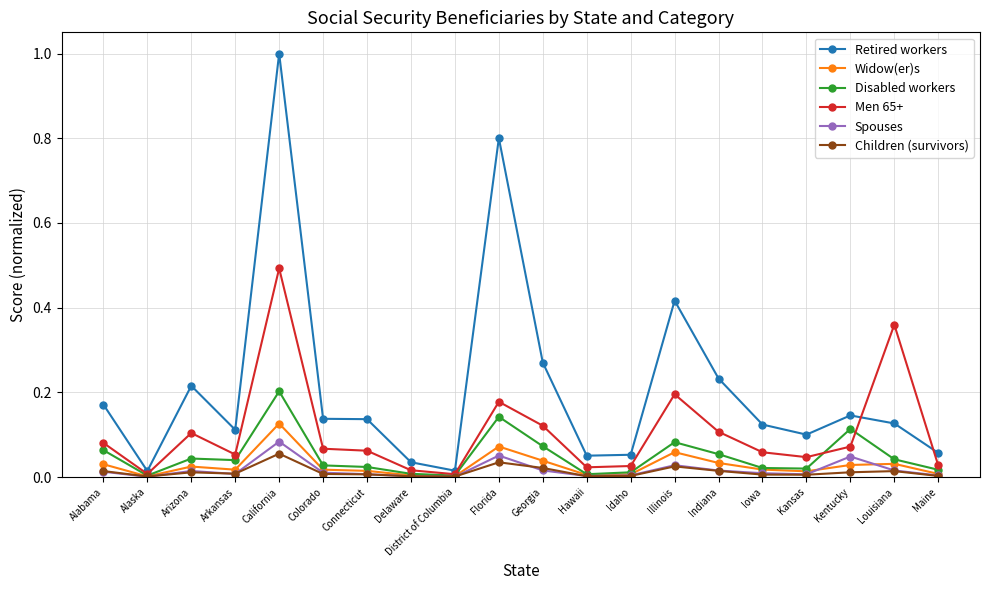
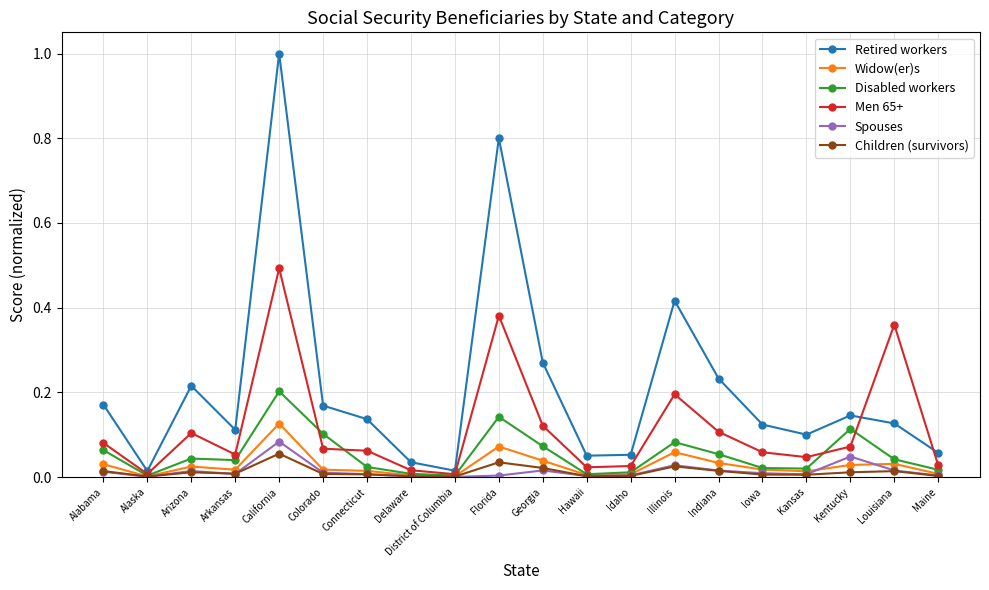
  {
    "Retired workers": {
      "Alabama": 0.17,
      "Alaska": 0.01,
      "Arizona": 0.22,
      "Arkansas": 0.11,
      "California": 1.00,
-     "Colorado": 0.14,
+     "Colorado": 0.17,
      "Connecticut": 0.14,
      "Delaware": 0.04,
      "District of Columbia": 0.02,
      "Florida": 0.80,
      "Georgia": 0.27,
      "Hawaii": 0.05,
      "Idaho": 0.05,
      "Illinois": 0.42,
      "Indiana": 0.23,
      "Iowa": 0.12,
      "Kansas": 0.10,
      "Kentucky": 0.15,
      "Louisiana": 0.13,
      "Maine": 0.06
    },
    "Widow(er)s": {
      "Alabama": 0.03,
      "Arizona": 0.02,
      "Arkansas": 0.02,
      "California": 0.13,
      "Colorado": 0.02,
      "Connecticut": 0.01,
      "Florida": 0.07,
      "Georgia": 0.04,
      "Illinois": 0.06,
      "Indiana": 0.03,
      "Kansas": 0.01,
      "Kentucky": 0.03,
      "Louisiana": 0.03
    },
    "Disabled workers": {
      "Alabama": 0.06,
      "Arizona": 0.04,
      "Arkansas": 0.04,
      "California": 0.20,
-     "Colorado": 0.03,
+     "Colorado": 0.10,
      "Connecticut": 0.02,
      "Florida": 0.14,
      "Georgia": 0.07,
      "Illinois": 0.08,
      "Indiana": 0.05,
      "Kansas": 0.02,
      "Kentucky": 0.11,
      "Louisiana": 0.04,
      "Maine": 0.02
    },
    "Men 65+": {
      "Alabama": 0.08,
      "Arizona": 0.10,
      "Arkansas": 0.05,
      "California": 0.49,
      "Colorado": 0.07,
      "Connecticut": 0.06,
      "Delaware": 0.02,
-     "Florida": 0.18,
+     "Florida": 0.38,
      "Georgia": 0.12,
      "Hawaii": 0.02,
      "Idaho": 0.03,
      "Illinois": 0.20,
      "Indiana": 0.11,
      "Iowa": 0.06,
      "Kansas": 0.05,
      "Kentucky": 0.07,
      "Louisiana": 0.36,
      "Maine": 0.03
    },
    "Spouses": {
      "California": 0.08,
-     "Florida": 0.05,
+     "Florida": 0.00,
      "Kentucky": 0.05
    },
    "Children (survivors)": {
      "California": 0.06,
      "Florida": 0.03,
      "Kentucky": 0.01
    }
  }
